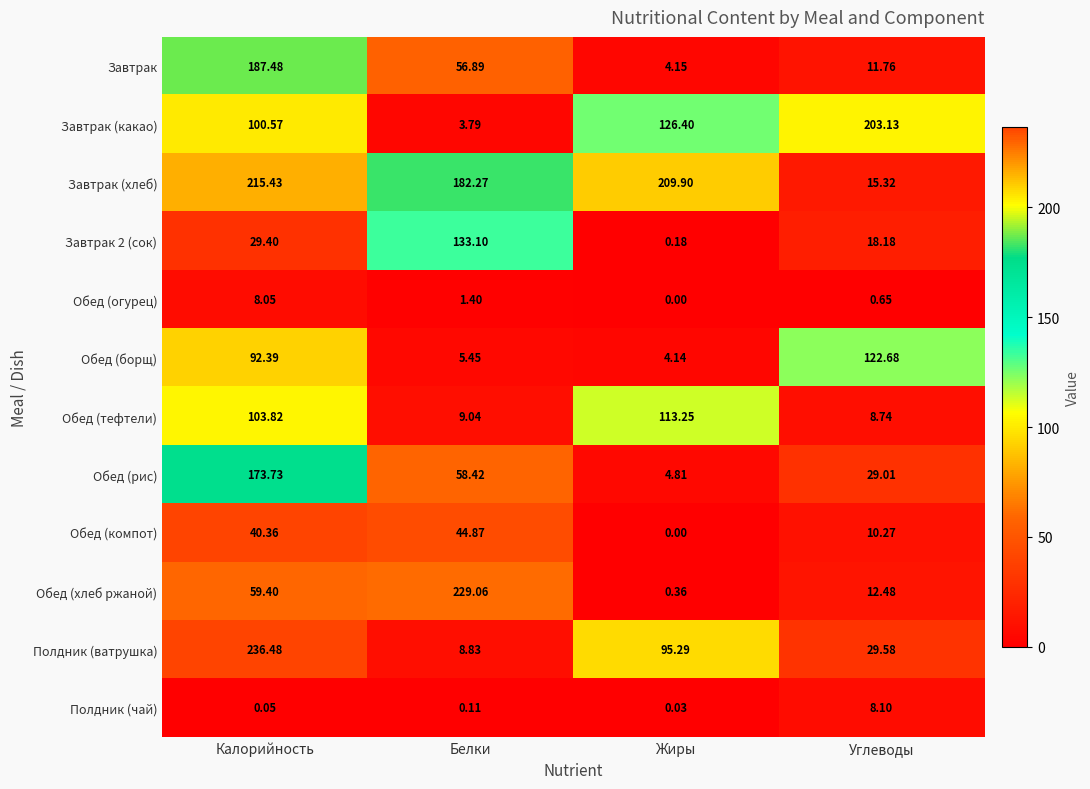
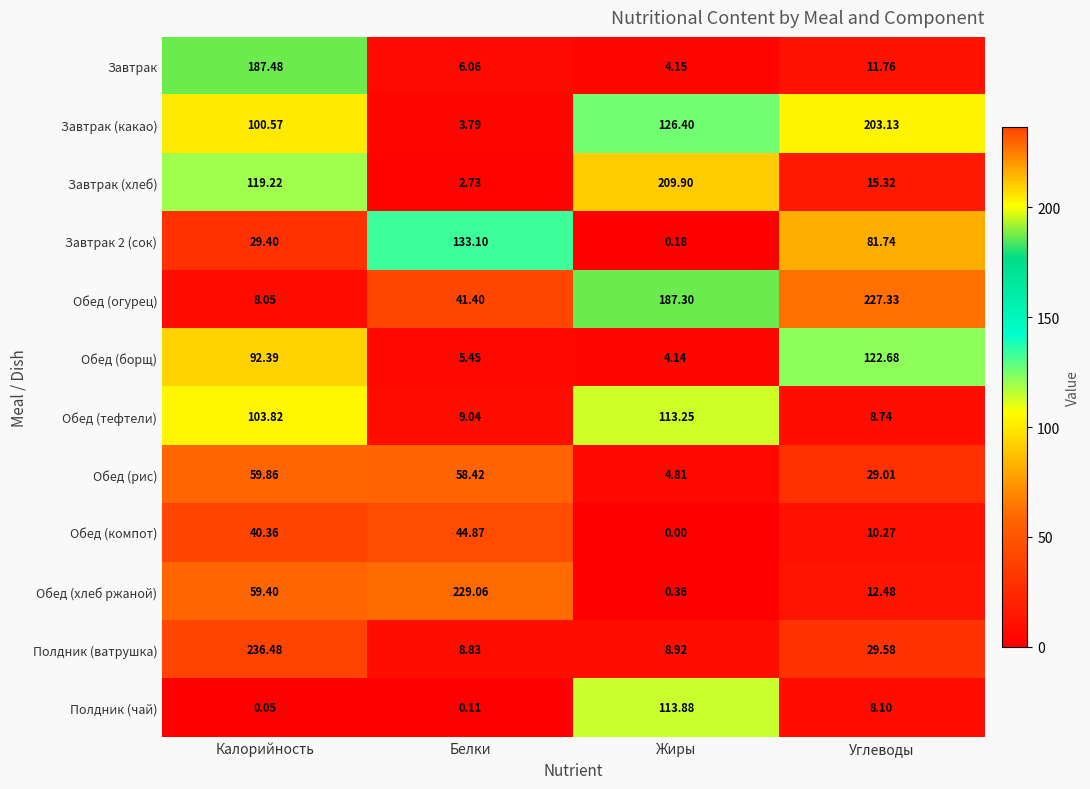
  {
    "Завтрак": {
      "Калорийность": 187.48,
-     "Белки": 56.89,
+     "Белки": 6.06,
      "Жиры": 4.15,
      "Углеводы": 11.76
    },
    "Завтрак (какао)": {
      "Калорийность": 100.57,
      "Белки": 3.79,
      "Жиры": 126.40,
      "Углеводы": 203.13
    },
    "Завтрак (хлеб)": {
-     "Калорийность": 215.43,
-     "Белки": 182.27,
+     "Калорийность": 119.22,
+     "Белки": 2.73,
      "Жиры": 209.90,
      "Углеводы": 15.32
    },
    "Завтрак 2 (сок)": {
      "Калорийность": 29.40,
      "Белки": 133.10,
      "Жиры": 0.18,
-     "Углеводы": 18.18
+     "Углеводы": 81.74
    },
    "Обед (огурец)": {
      "Калорийность": 8.05,
-     "Белки": 1.40,
-     "Жиры": 0.00,
-     "Углеводы": 0.65
+     "Белки": 41.40,
+     "Жиры": 187.30,
+     "Углеводы": 227.33
    },
    "Обед (борщ)": {
      "Калорийность": 92.39,
      "Белки": 5.45,
      "Жиры": 4.14,
      "Углеводы": 122.68
    },
    "Обед (тефтели)": {
      "Калорийность": 103.82,
      "Белки": 9.04,
      "Жиры": 113.25,
      "Углеводы": 8.74
    },
    "Обед (рис)": {
-     "Калорийность": 173.73,
+     "Калорийность": 59.86,
      "Белки": 58.42,
      "Жиры": 4.81,
      "Углеводы": 29.01
    },
    "Обед (компот)": {
      "Калорийность": 40.36,
      "Белки": 44.87,
      "Жиры": 0.00,
      "Углеводы": 10.27
    },
    "Обед (хлеб ржаной)": {
      "Калорийность": 59.40,
      "Белки": 229.06,
      "Жиры": 0.36,
      "Углеводы": 12.48
    },
    "Полдник (ватрушка)": {
      "Калорийность": 236.48,
      "Белки": 8.83,
-     "Жиры": 95.29,
+     "Жиры": 8.92,
      "Углеводы": 29.58
    },
    "Полдник (чай)": {
      "Калорийность": 0.05,
      "Белки": 0.11,
-     "Жиры": 0.03,
+     "Жиры": 113.88,
      "Углеводы": 8.10
    }
  }
